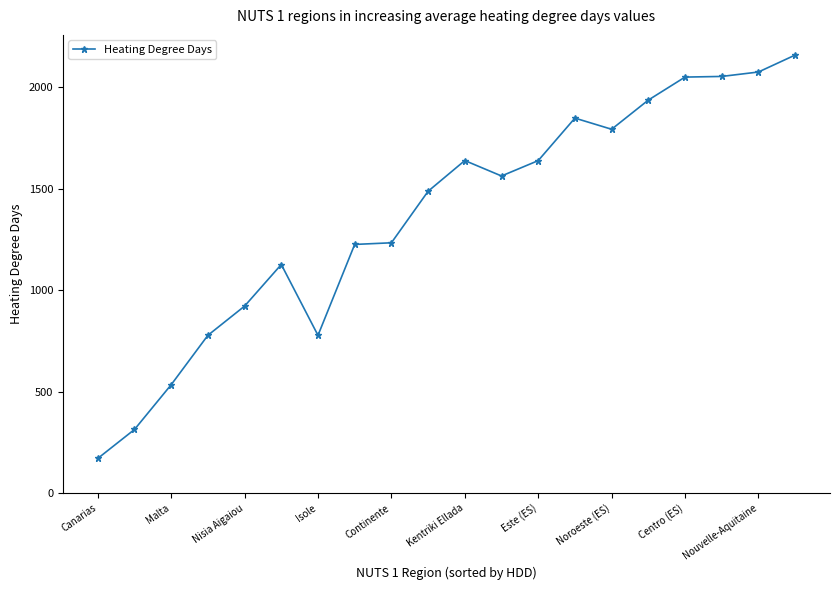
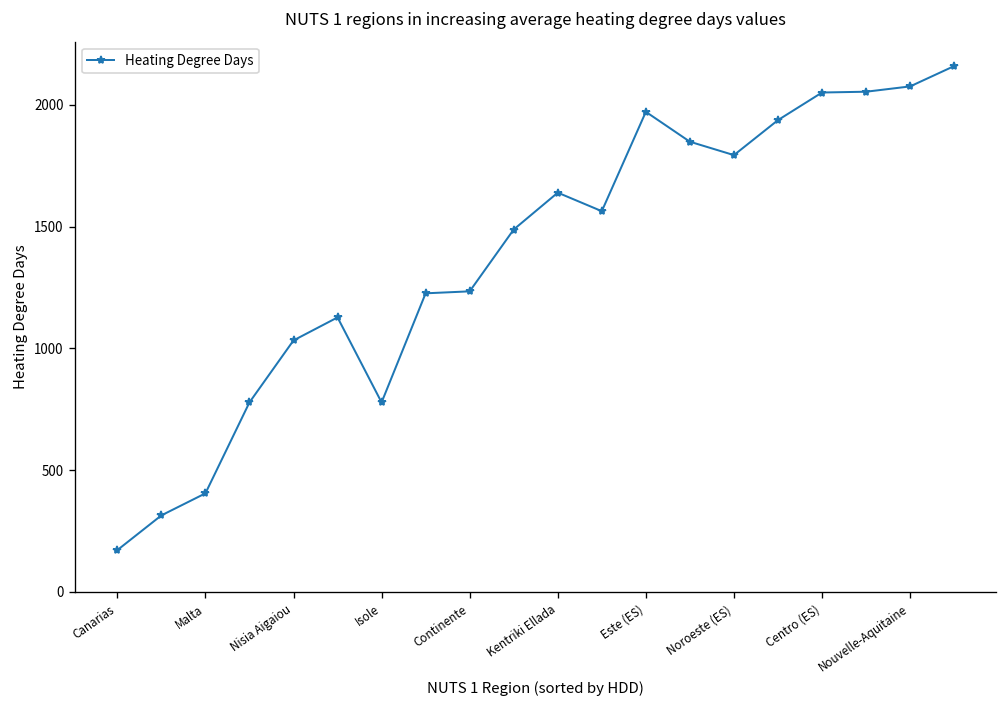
  {
    "Canarias": 170,
-   "Malta": 530,
-   "Nisia Aigaiou": 920,
+   "Malta": 400,
+   "Nisia Aigaiou": 1030,
    "Isole": 780,
    "Continente": 1230,
    "Kentriki Ellada": 1640,
-   "Este (ES)": 1640,
+   "Este (ES)": 1970,
    "Noroeste (ES)": 1790,
    "Centro (ES)": 2050,
    "Nouvelle-Aquitaine": 2080
  }
